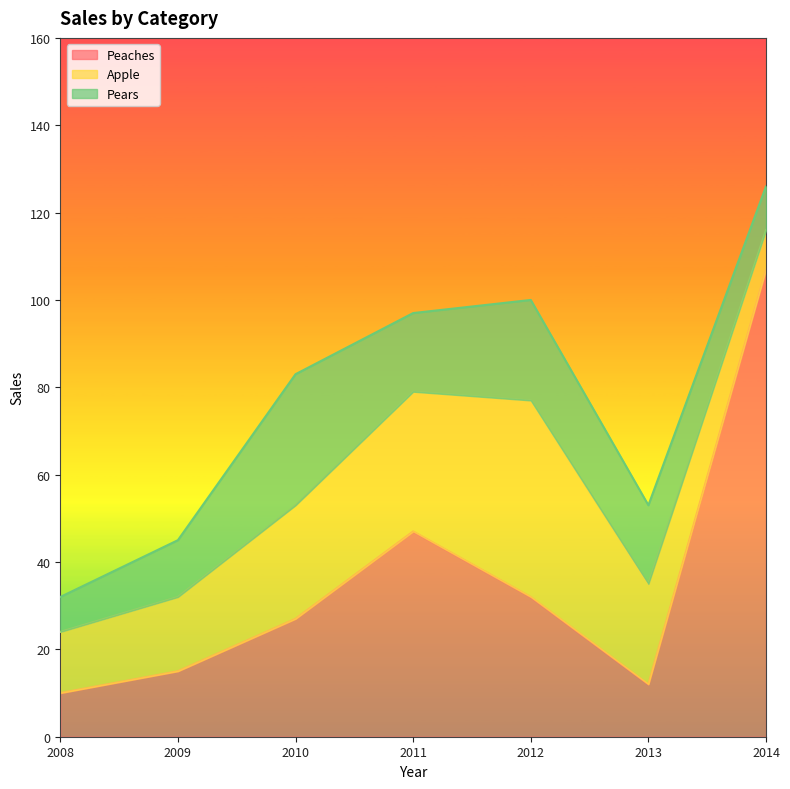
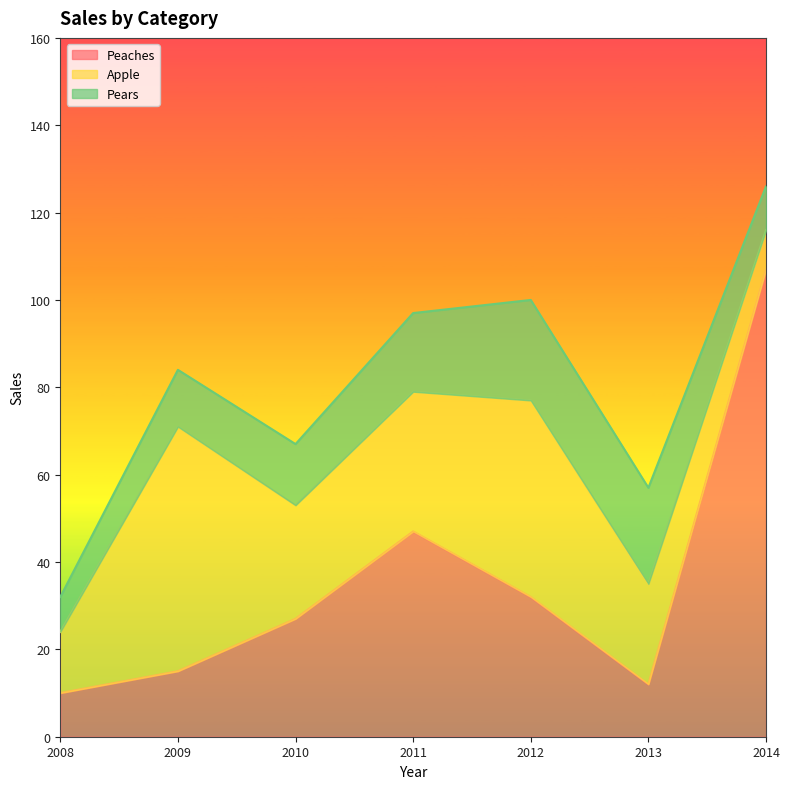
  {
    "Peaches": {
      "2008": 10,
      "2009": 15,
      "2010": 27,
      "2011": 47,
      "2012": 32,
      "2013": 12,
      "2014": 107
    },
    "Apple": {
      "2008": 14,
-     "2009": 17,
+     "2009": 56,
      "2010": 26,
      "2011": 32,
      "2012": 45,
      "2013": 23,
      "2014": 9
    },
    "Pears": {
      "2008": 8,
      "2009": 13,
-     "2010": 30,
+     "2010": 14,
      "2011": 18,
      "2012": 23,
-     "2013": 18,
+     "2013": 22,
      "2014": 10
    }
  }
